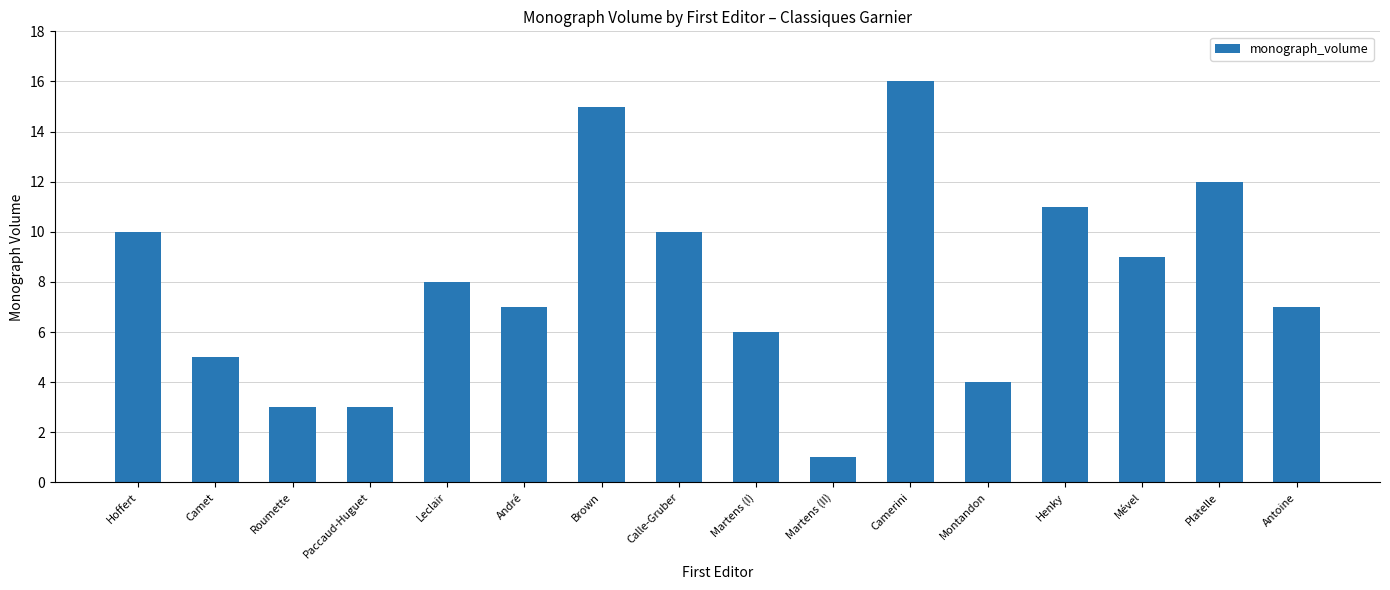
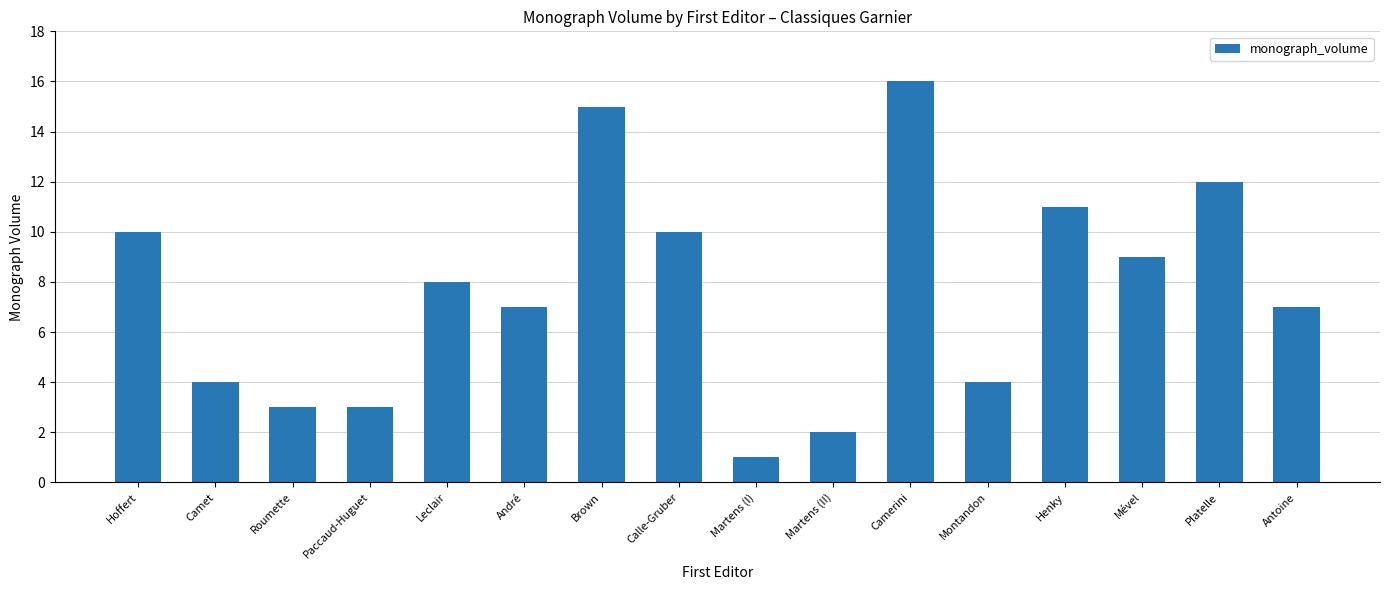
  {
    "Hoffert": 10,
-   "Camet": 5,
+   "Camet": 4,
    "Roumette": 3,
    "Paccaud-Huguet": 3,
    "Leclair": 8,
    "André": 7,
    "Brown": 15,
    "Calle-Gruber": 10,
-   "Martens (I)": 6,
-   "Martens (II)": 1,
+   "Martens (I)": 1,
+   "Martens (II)": 2,
    "Camerini": 16,
    "Montandon": 4,
    "Henky": 11,
    "Mével": 9,
    "Platelle": 12,
    "Antoine": 7
  }
